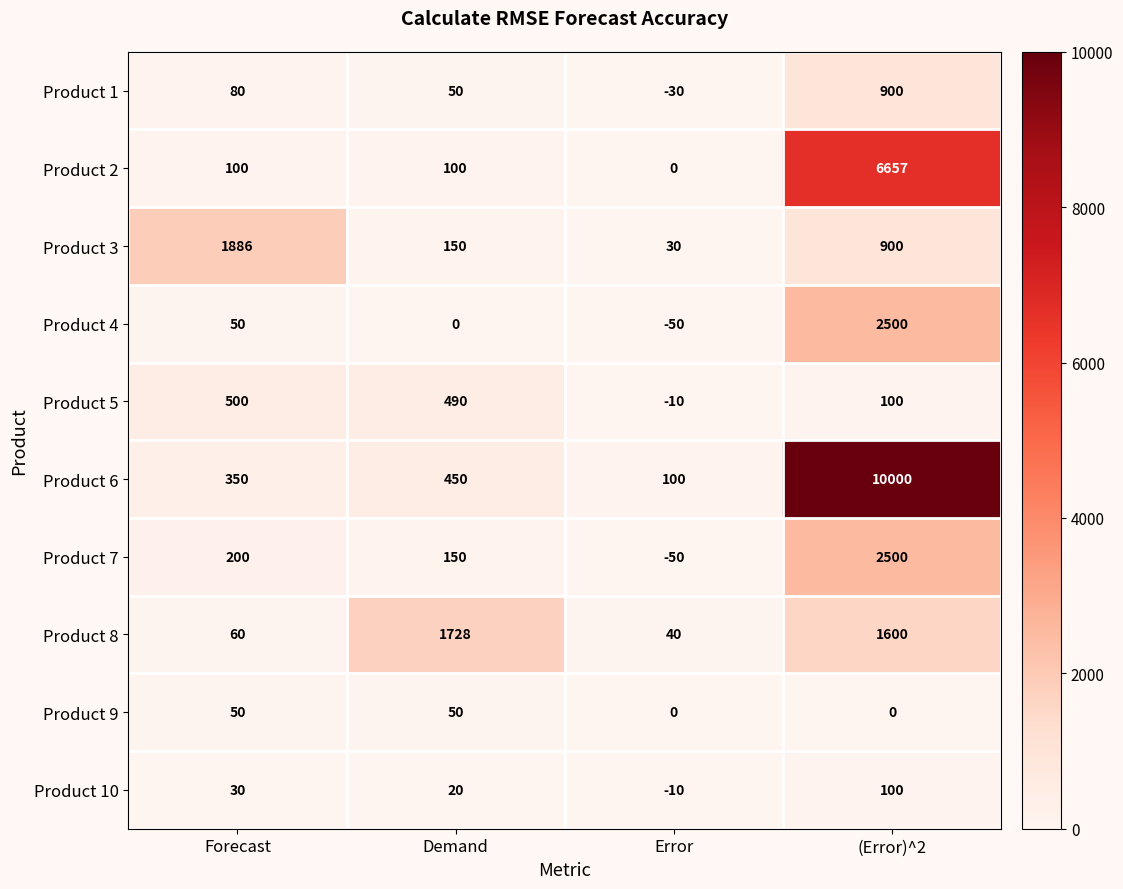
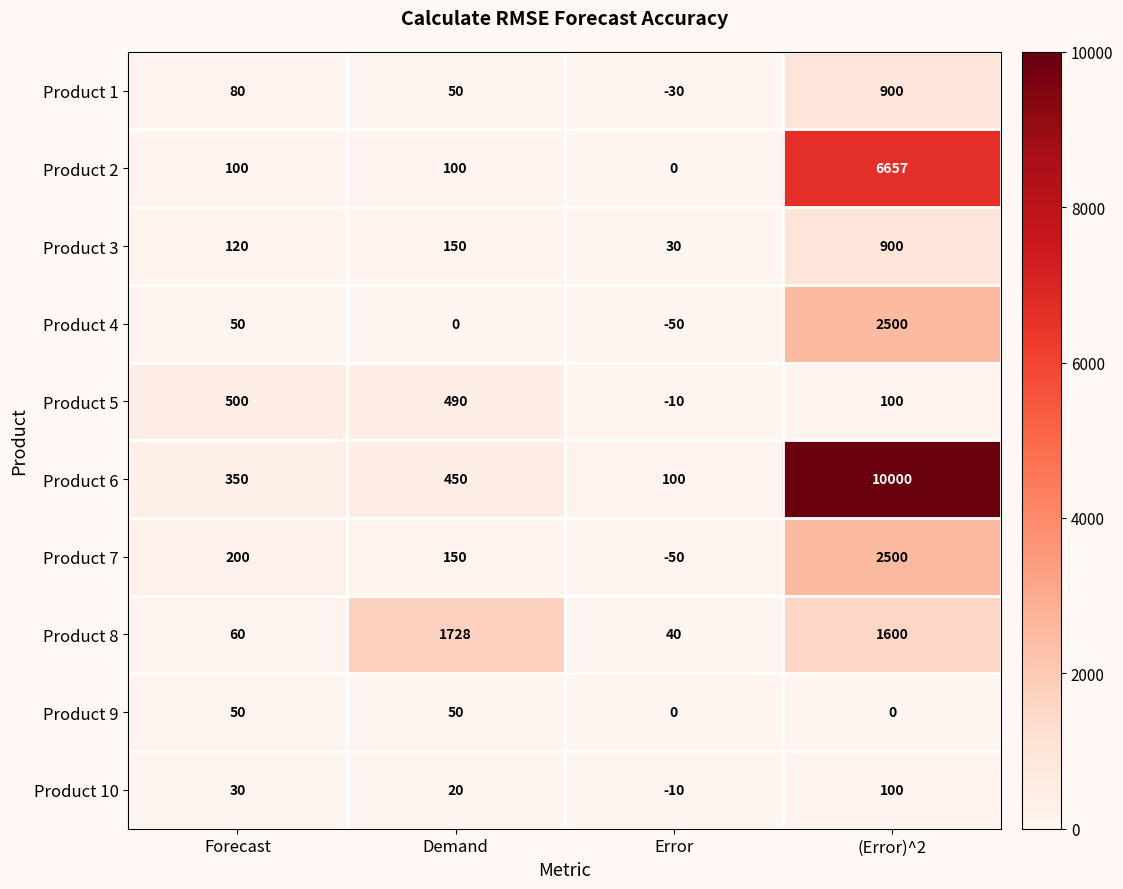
  {
    "Product 1": {
      "Forecast": 80,
      "Demand": 50,
      "Error": -30,
      "(Error)^2": 900
    },
    "Product 2": {
      "Forecast": 100,
      "Demand": 100,
      "Error": 0,
      "(Error)^2": 6657
    },
    "Product 3": {
-     "Forecast": 1886,
+     "Forecast": 120,
      "Demand": 150,
      "Error": 30,
      "(Error)^2": 900
    },
    "Product 4": {
      "Forecast": 50,
      "Demand": 0,
      "Error": -50,
      "(Error)^2": 2500
    },
    "Product 5": {
      "Forecast": 500,
      "Demand": 490,
      "Error": -10,
      "(Error)^2": 100
    },
    "Product 6": {
      "Forecast": 350,
      "Demand": 450,
      "Error": 100,
      "(Error)^2": 10000
    },
    "Product 7": {
      "Forecast": 200,
      "Demand": 150,
      "Error": -50,
      "(Error)^2": 2500
    },
    "Product 8": {
      "Forecast": 60,
      "Demand": 1728,
      "Error": 40,
      "(Error)^2": 1600
    },
    "Product 9": {
      "Forecast": 50,
      "Demand": 50,
      "Error": 0,
      "(Error)^2": 0
    },
    "Product 10": {
      "Forecast": 30,
      "Demand": 20,
      "Error": -10,
      "(Error)^2": 100
    }
  }
